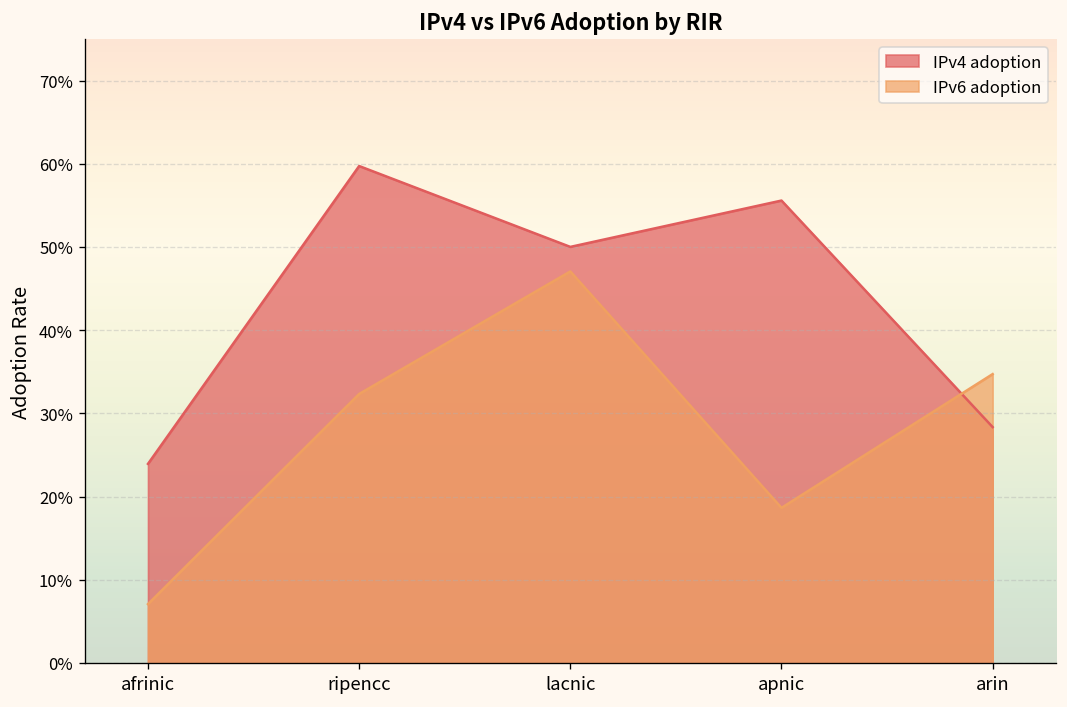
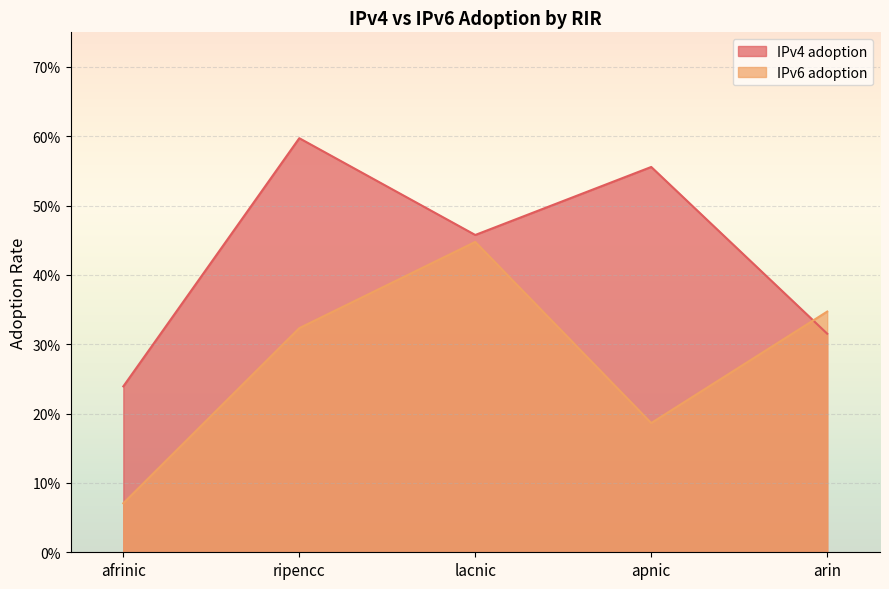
  {
    "IPv4 adoption": {
      "afrinic": "24%",
      "ripencc": "60%",
-     "lacnic": "50%",
+     "lacnic": "46%",
      "apnic": "56%",
-     "arin": "28%"
+     "arin": "32%"
    },
    "IPv6 adoption": {
      "afrinic": "7%",
      "ripencc": "32%",
-     "lacnic": "47%",
+     "lacnic": "45%",
      "apnic": "19%",
      "arin": "35%"
    }
  }
